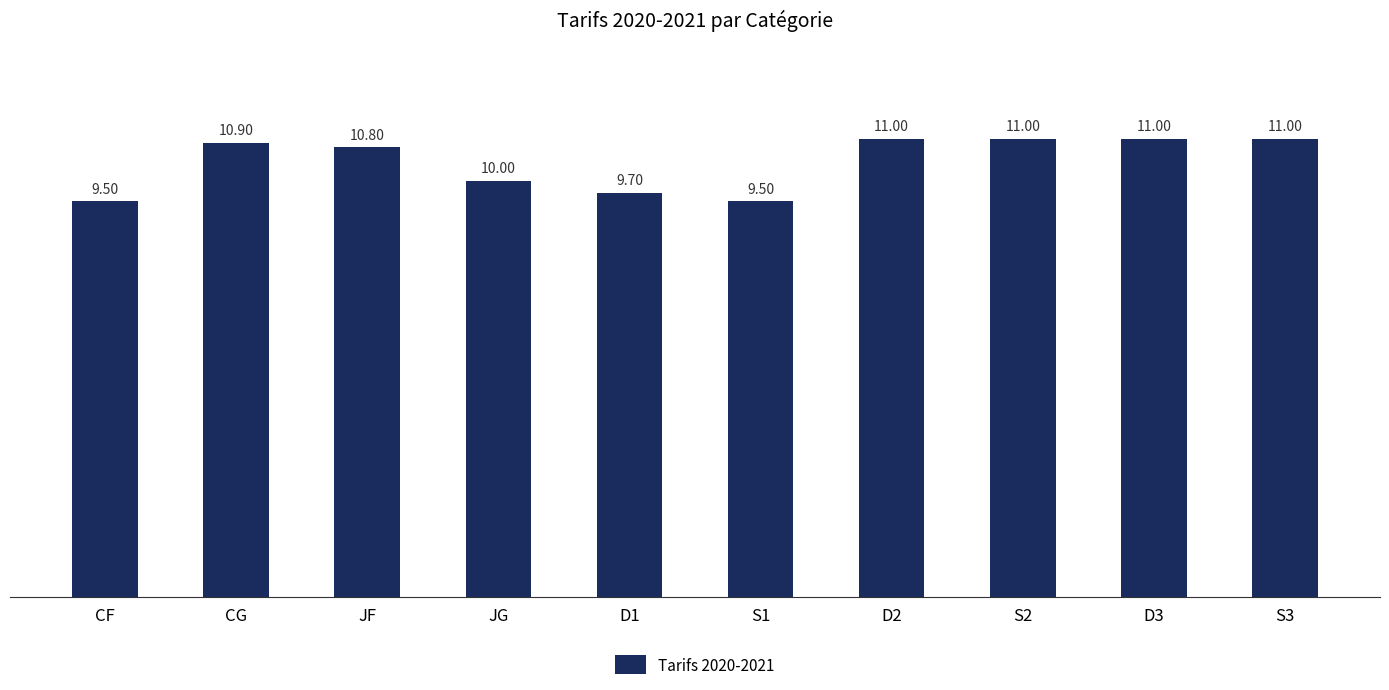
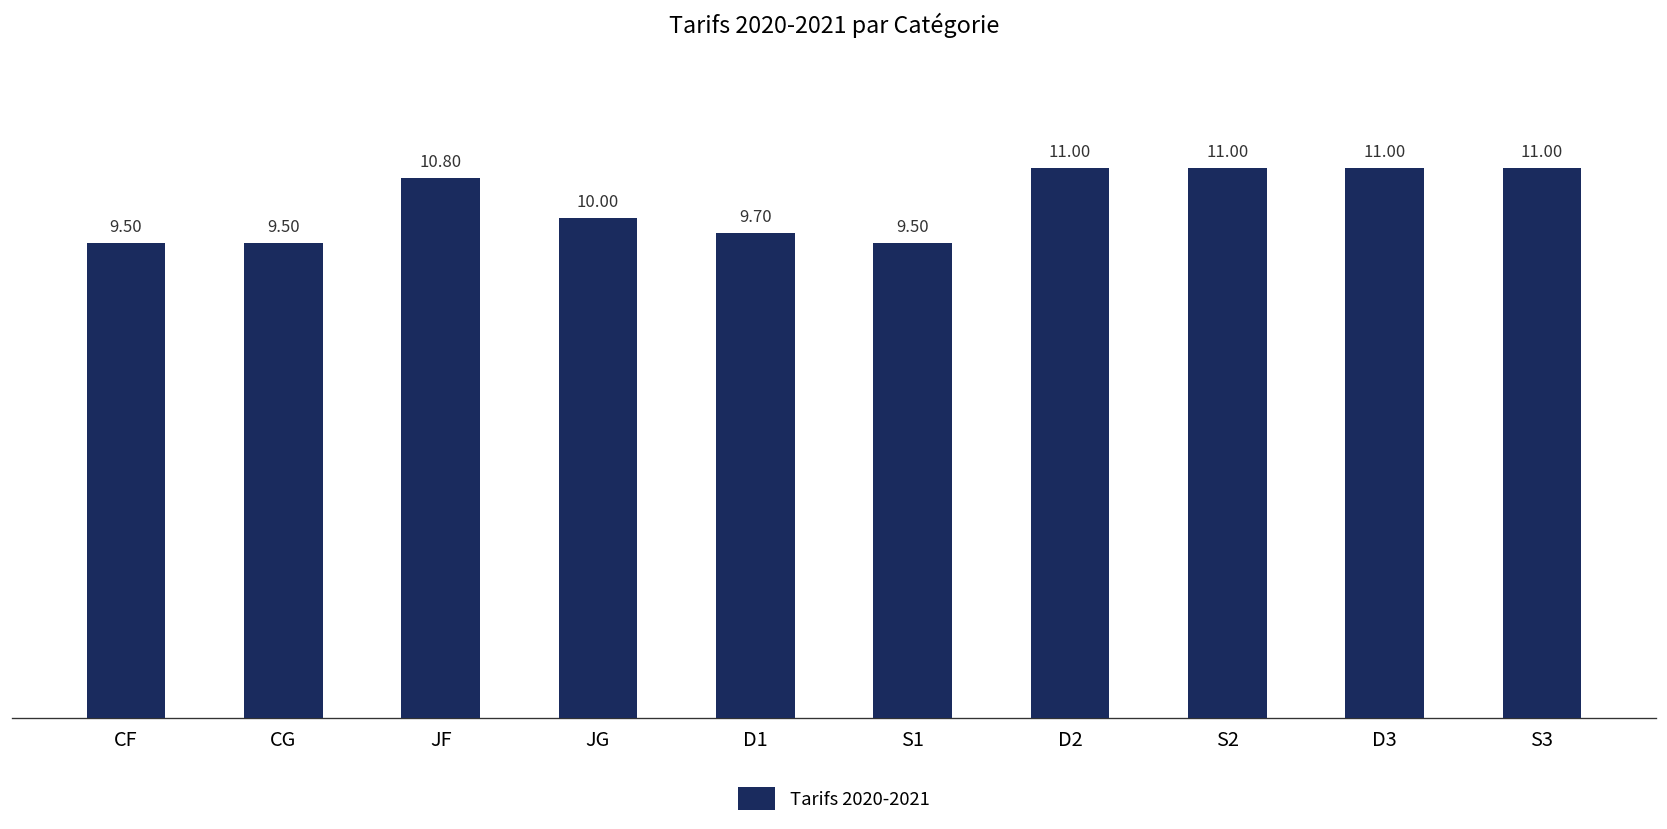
  {
    "CF": 9.50,
-   "CG": 10.90,
+   "CG": 9.50,
    "JF": 10.80,
    "JG": 10.00,
    "D1": 9.70,
    "S1": 9.50,
    "D2": 11.00,
    "S2": 11.00,
    "D3": 11.00,
    "S3": 11.00
  }
